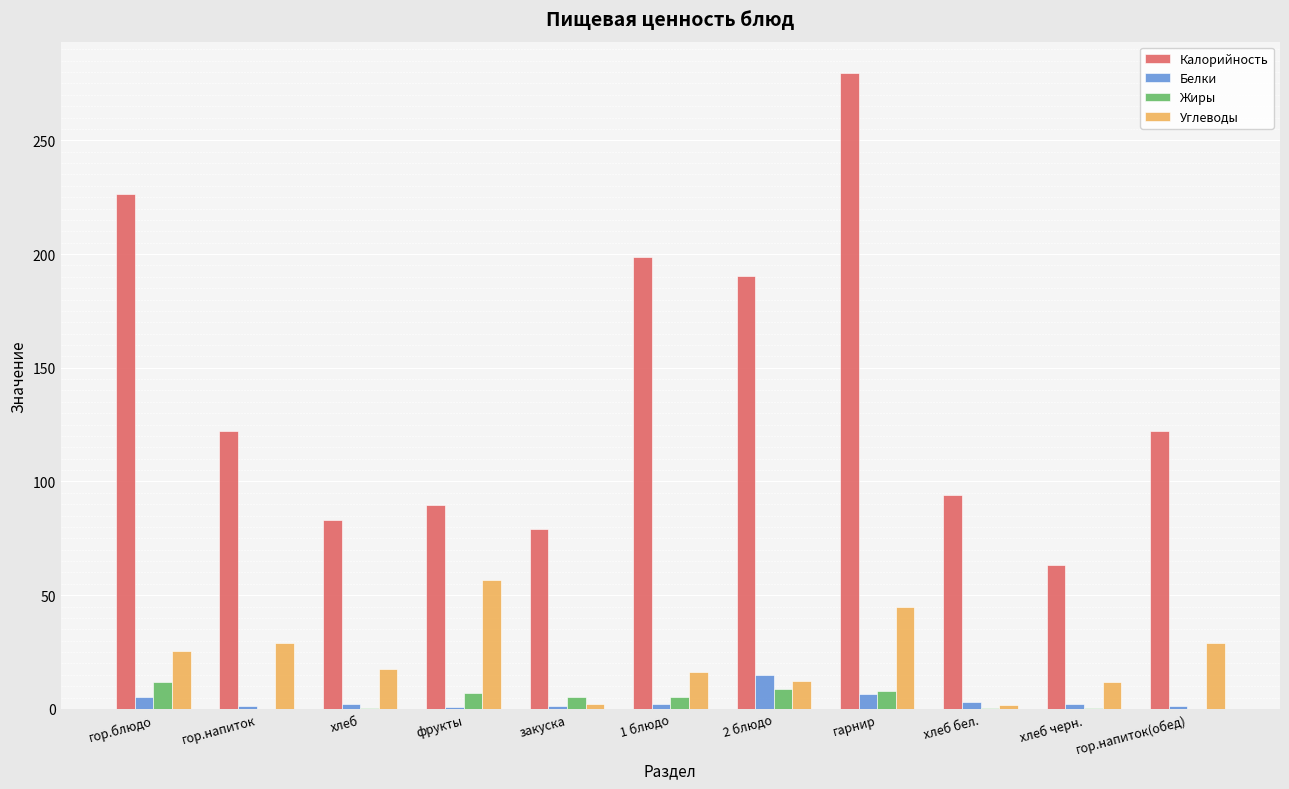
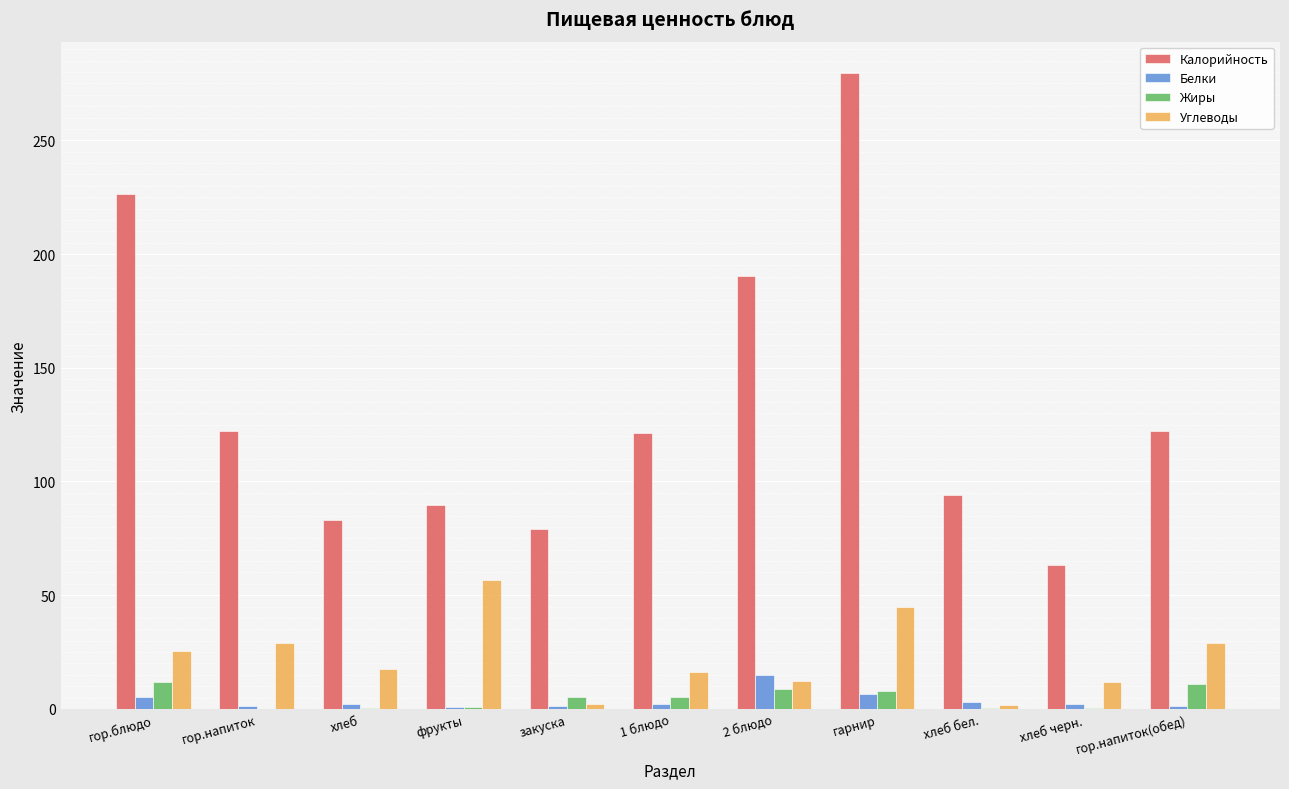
  {
    "Калорийность": {
      "гор.блюдо": 226,
      "гор.напиток": 122,
      "хлеб": 83,
      "фрукты": 90,
      "закуска": 79,
-     "1 блюдо": 199,
+     "1 блюдо": 121,
      "2 блюдо": 191,
      "гарнир": 279,
      "хлеб бел.": 94,
      "хлеб черн.": 63,
      "гор.напиток(обед)": 122
    },
    "Белки": {
      "гор.блюдо": 5,
      "гор.напиток": 1,
      "хлеб": 2,
      "закуска": 1,
      "1 блюдо": 2,
      "2 блюдо": 15,
      "гарнир": 7,
      "хлеб бел.": 3,
      "хлеб черн.": 2,
      "гор.напиток(обед)": 1
    },
    "Жиры": {
      "гор.блюдо": 12,
      "гор.напиток": 0,
-     "фрукты": 7,
+     "фрукты": 1,
      "закуска": 5,
      "1 блюдо": 5,
      "2 блюдо": 9,
      "гарнир": 8,
-     "гор.напиток(обед)": 0
+     "гор.напиток(обед)": 11
    },
    "Углеводы": {
      "гор.блюдо": 25,
      "гор.напиток": 29,
      "хлеб": 18,
      "фрукты": 57,
      "закуска": 2,
      "1 блюдо": 16,
      "2 блюдо": 12,
      "гарнир": 45,
      "хлеб бел.": 2,
      "хлеб черн.": 12,
      "гор.напиток(обед)": 29
    }
  }
